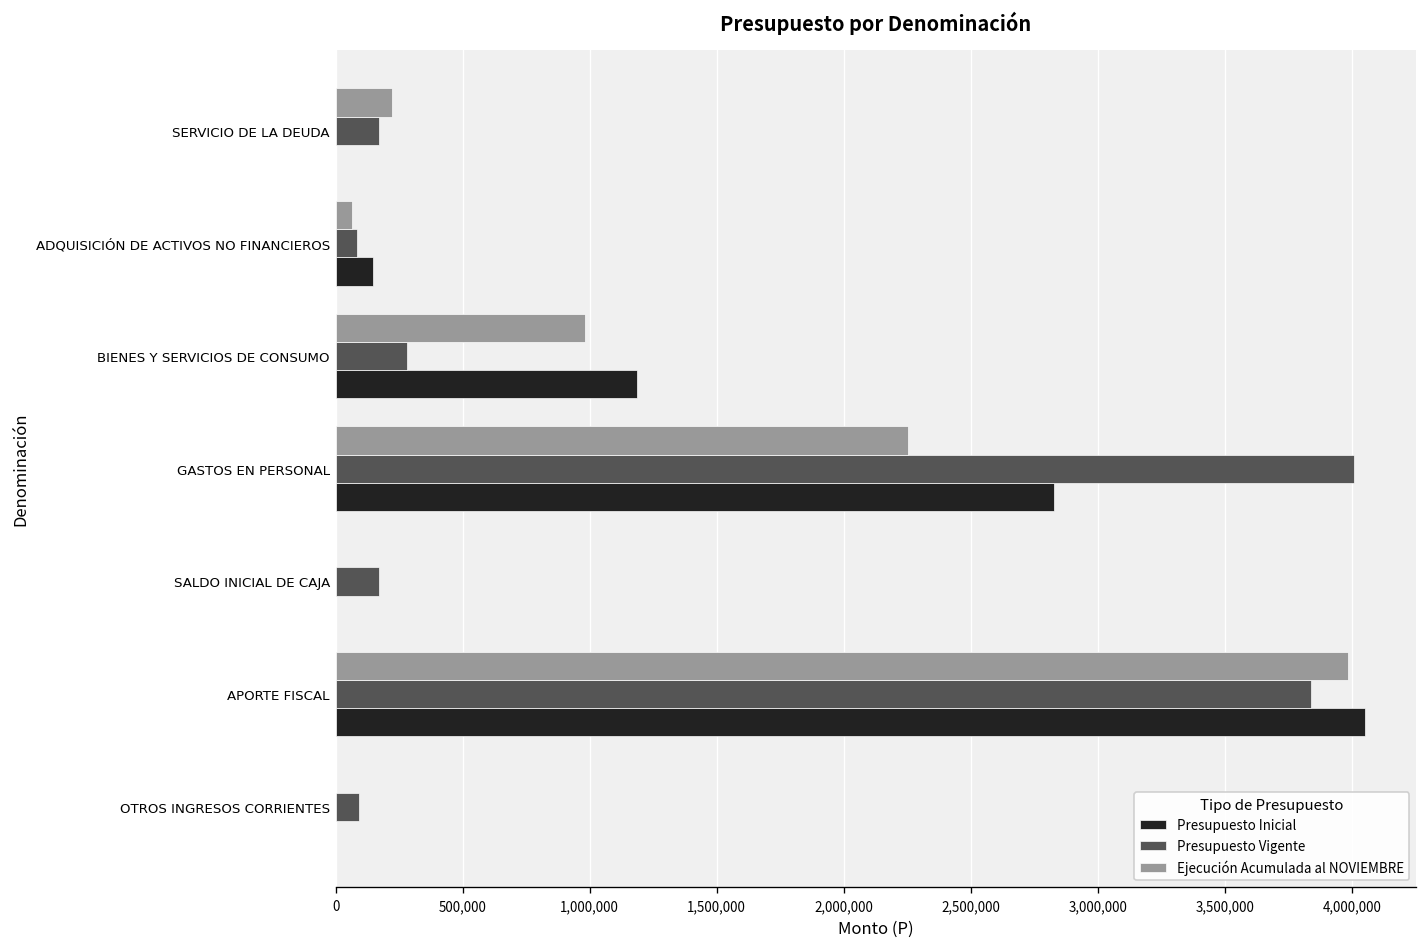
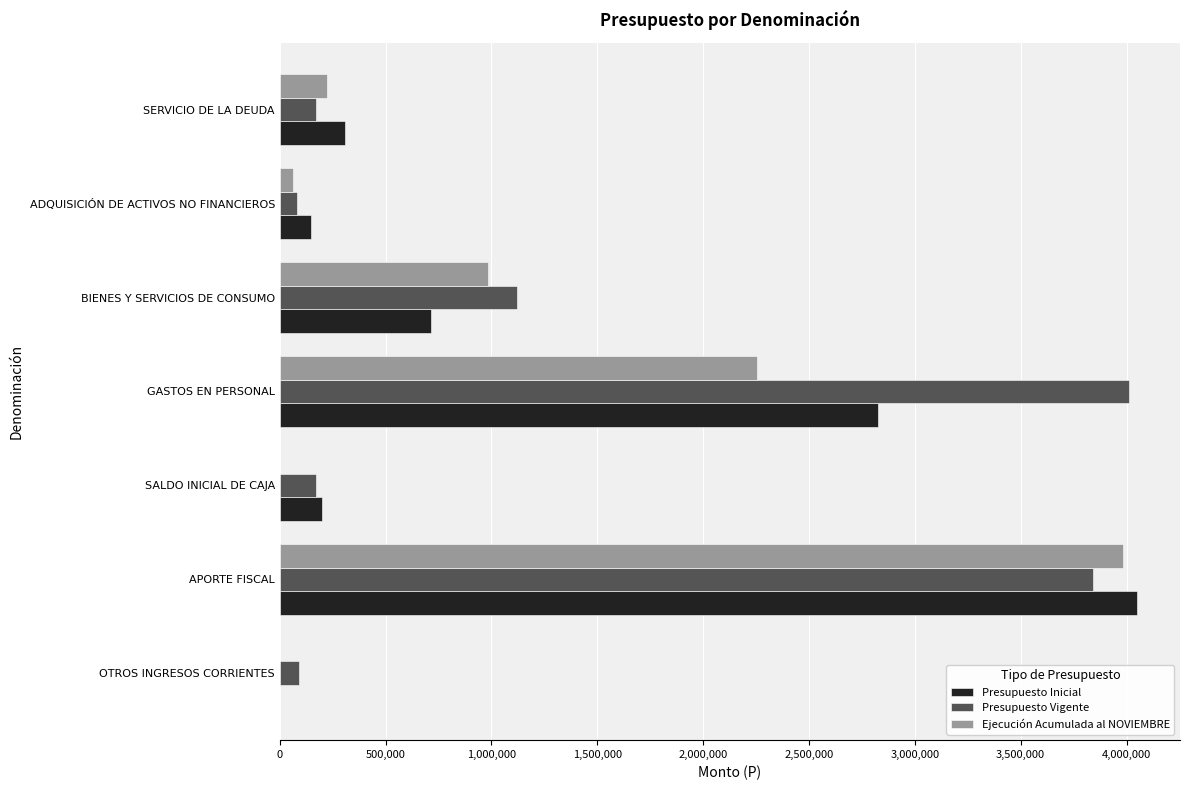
  {
    "Presupuesto Inicial": {
-     "SERVICIO DE LA DEUDA": "0",
+     "SERVICIO DE LA DEUDA": "310,000",
      "ADQUISICIÓN DE ACTIVOS NO FINANCIEROS": "150,000",
-     "BIENES Y SERVICIOS DE CONSUMO": "1,190,000",
+     "BIENES Y SERVICIOS DE CONSUMO": "710,000",
      "GASTOS EN PERSONAL": "2,830,000",
-     "SALDO INICIAL DE CAJA": "0",
+     "SALDO INICIAL DE CAJA": "200,000",
      "APORTE FISCAL": "4,050,000",
      "OTROS INGRESOS CORRIENTES": "0"
    },
    "Presupuesto Vigente": {
      "SERVICIO DE LA DEUDA": "170,000",
      "ADQUISICIÓN DE ACTIVOS NO FINANCIEROS": "80,000",
-     "BIENES Y SERVICIOS DE CONSUMO": "280,000",
+     "BIENES Y SERVICIOS DE CONSUMO": "1,120,000",
      "GASTOS EN PERSONAL": "4,010,000",
      "SALDO INICIAL DE CAJA": "170,000",
      "APORTE FISCAL": "3,840,000",
      "OTROS INGRESOS CORRIENTES": "90,000"
    },
    "Ejecución Acumulada al NOVIEMBRE": {
      "SERVICIO DE LA DEUDA": "220,000",
      "ADQUISICIÓN DE ACTIVOS NO FINANCIEROS": "60,000",
      "BIENES Y SERVICIOS DE CONSUMO": "980,000",
      "GASTOS EN PERSONAL": "2,250,000",
      "SALDO INICIAL DE CAJA": "0",
      "APORTE FISCAL": "3,980,000",
      "OTROS INGRESOS CORRIENTES": "0"
    }
  }
